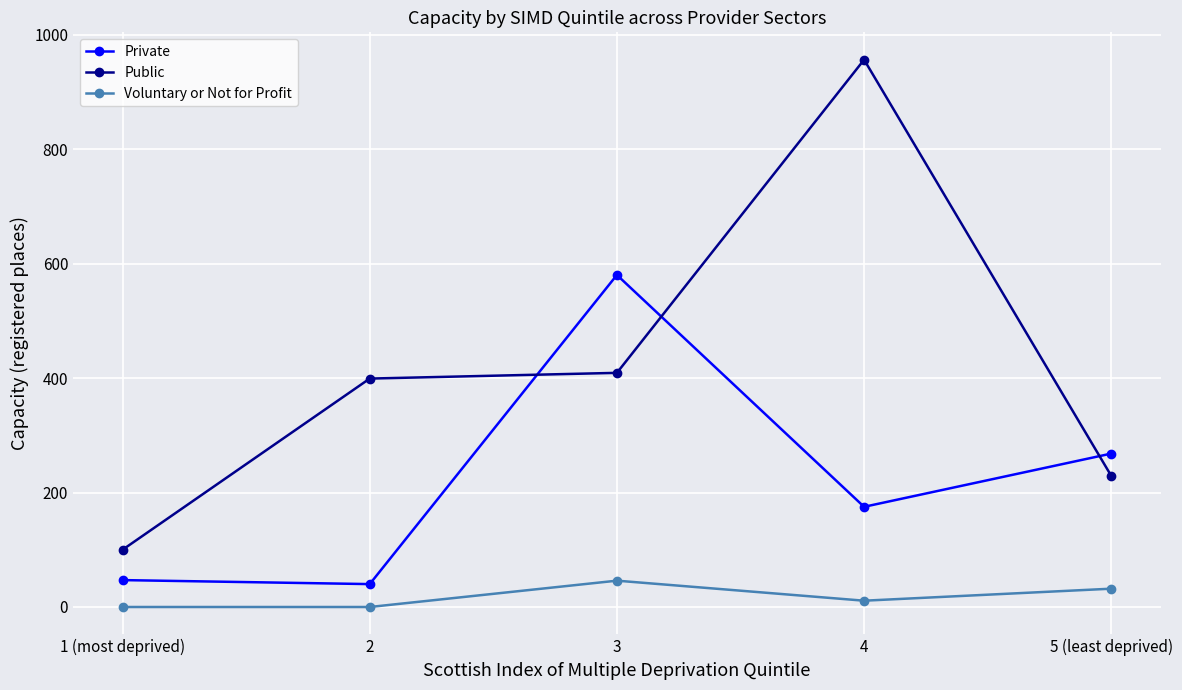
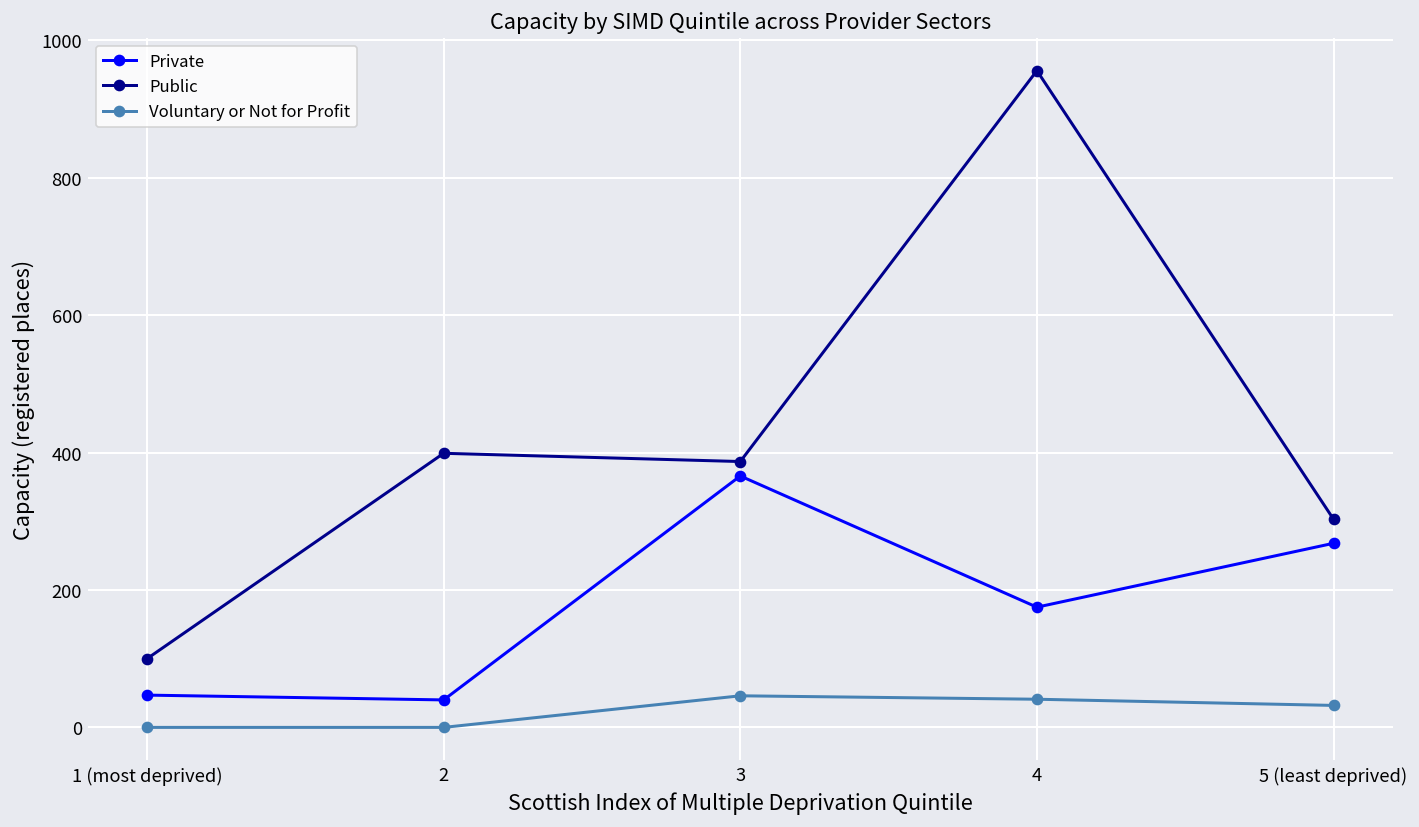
  {
    "Private": {
      "1 (most deprived)": 50,
      "2": 40,
-     "3": 580,
+     "3": 370,
      "4": 180,
      "5 (least deprived)": 270
    },
    "Public": {
      "1 (most deprived)": 100,
      "2": 400,
-     "3": 410,
+     "3": 390,
      "4": 960,
-     "5 (least deprived)": 230
+     "5 (least deprived)": 300
    },
    "Voluntary or Not for Profit": {
      "1 (most deprived)": 0,
      "2": 0,
      "3": 50,
-     "4": 10,
+     "4": 40,
      "5 (least deprived)": 30
    }
  }
